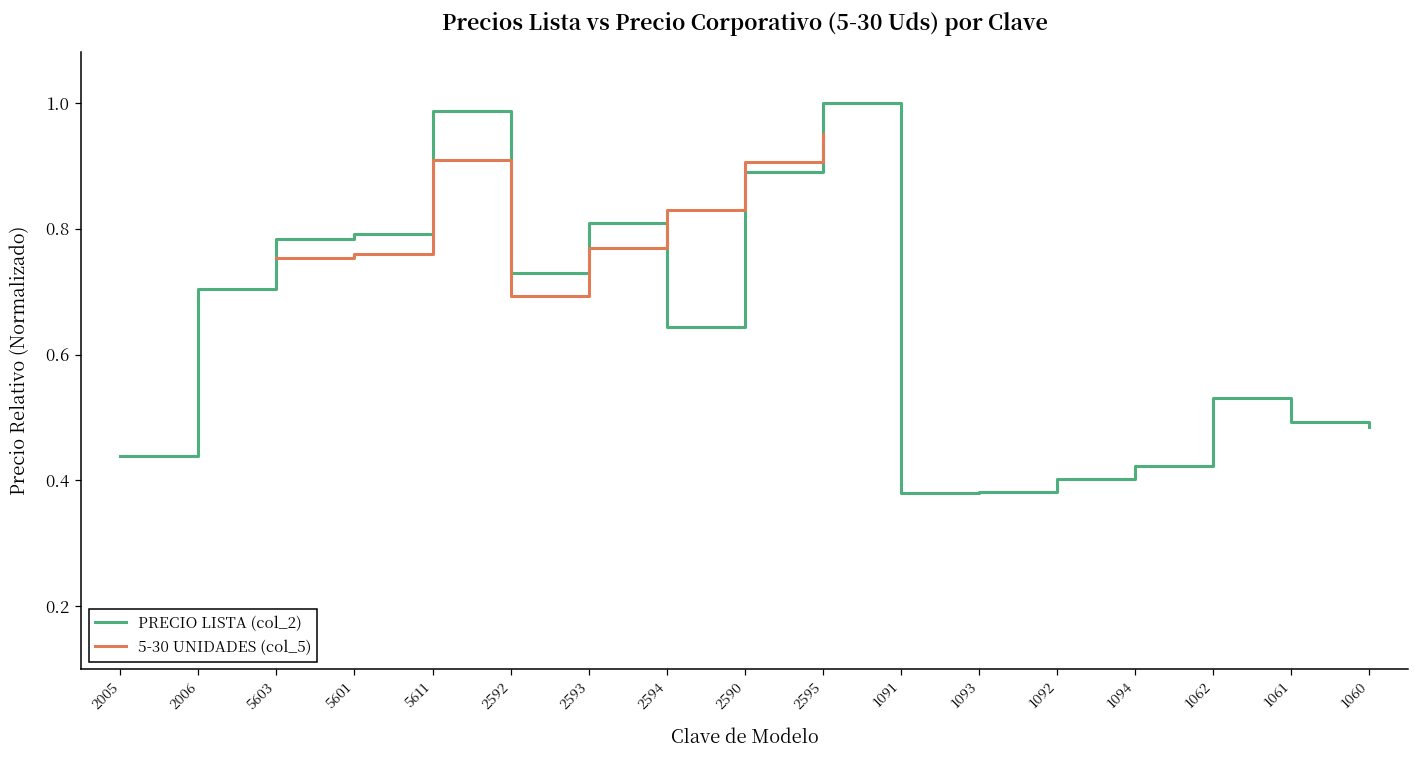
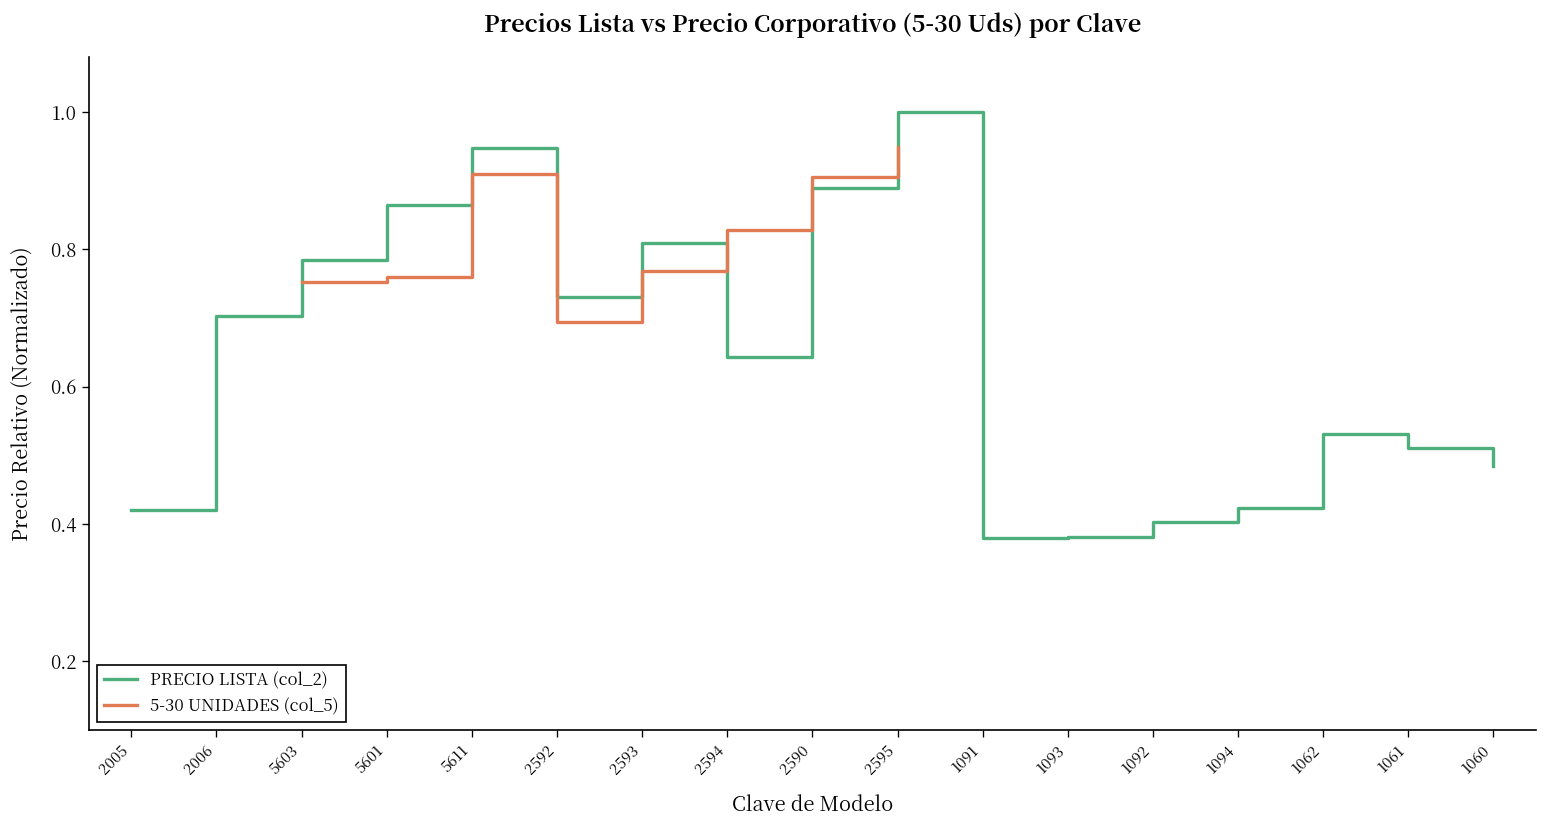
  {
    "PRECIO LISTA (col_2)": {
-     "2005": 0.44,
+     "2005": 0.42,
      "2006": 0.70,
      "5603": 0.78,
-     "5601": 0.79,
-     "5611": 0.99,
+     "5601": 0.86,
+     "5611": 0.95,
      "2592": 0.73,
      "2593": 0.81,
      "2594": 0.64,
      "2590": 0.89,
      "2595": 1.00,
      "1091": 0.38,
      "1093": 0.38,
      "1092": 0.40,
      "1094": 0.42,
      "1062": 0.53,
-     "1061": 0.49,
+     "1061": 0.51,
      "1060": 0.48
    },
    "5-30 UNIDADES (col_5)": {
      "5603": 0.75,
      "5601": 0.76,
      "5611": 0.91,
      "2592": 0.69,
      "2593": 0.77,
      "2594": 0.83,
      "2590": 0.91,
      "2595": 0.95
    }
  }
